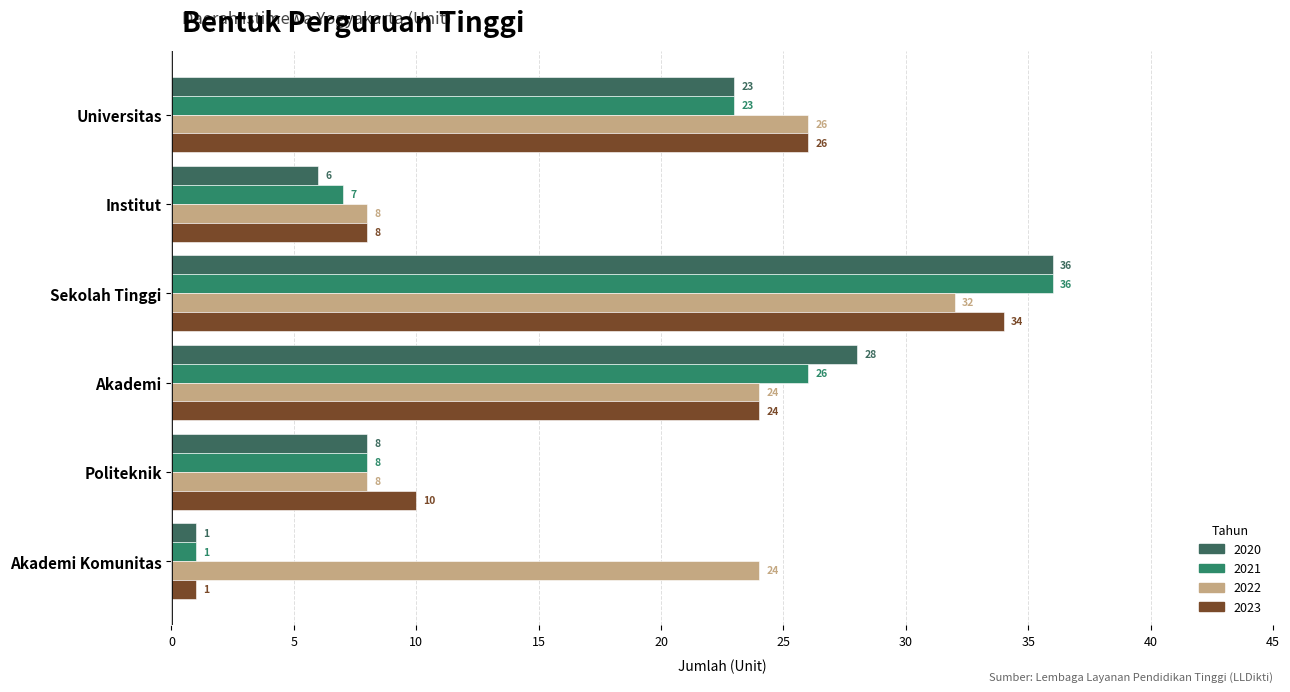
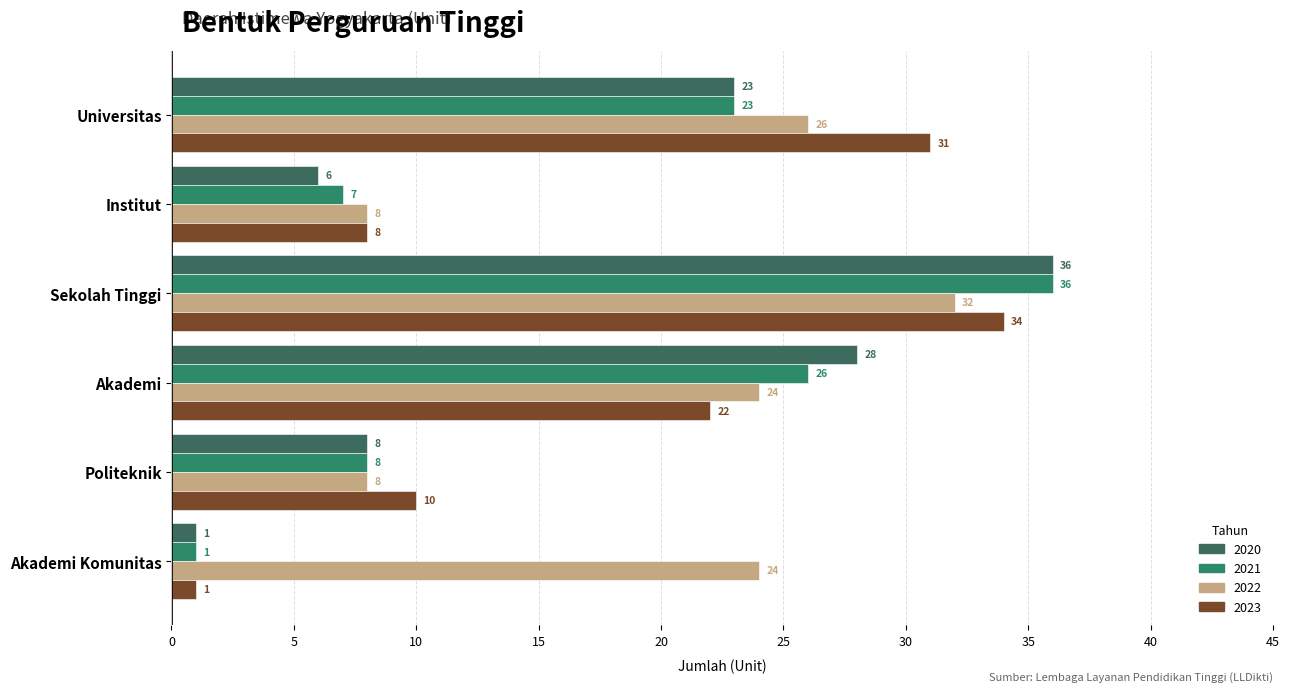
  {
    "2022": {
      "Universitas": 26,
      "Institut": 8,
      "Sekolah Tinggi": 32,
      "Akademi": 24,
      "Politeknik": 8,
      "Akademi Komunitas": 24
    },
    "2023": {
-     "Universitas": 26,
+     "Universitas": 31,
      "Institut": 8,
      "Sekolah Tinggi": 34,
-     "Akademi": 24,
+     "Akademi": 22,
      "Politeknik": 10,
      "Akademi Komunitas": 1
    }
  }
